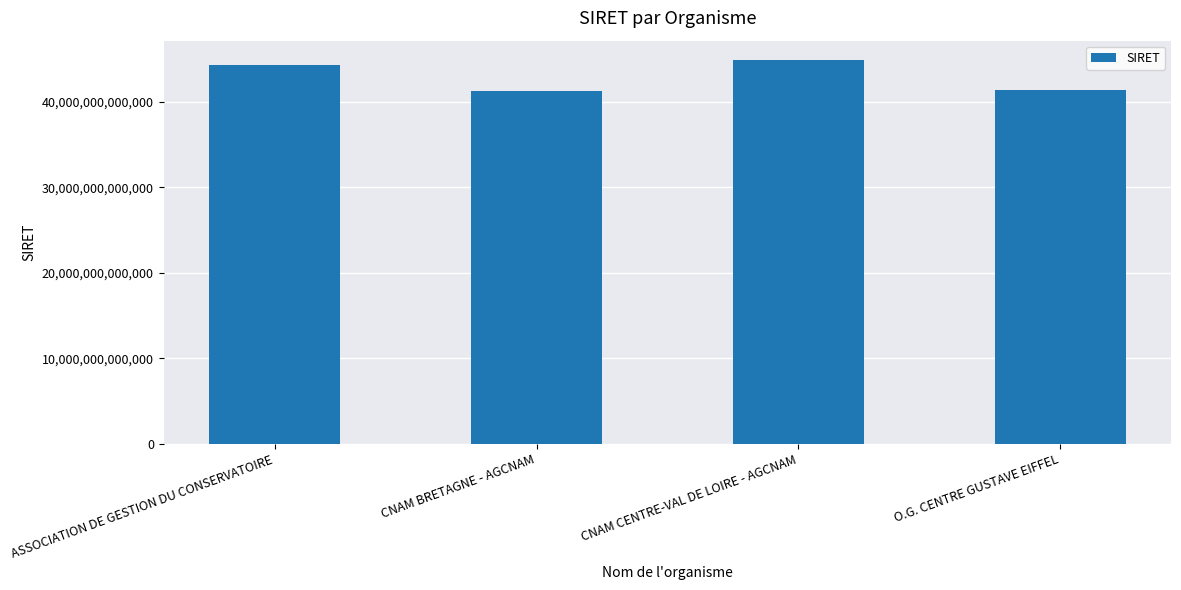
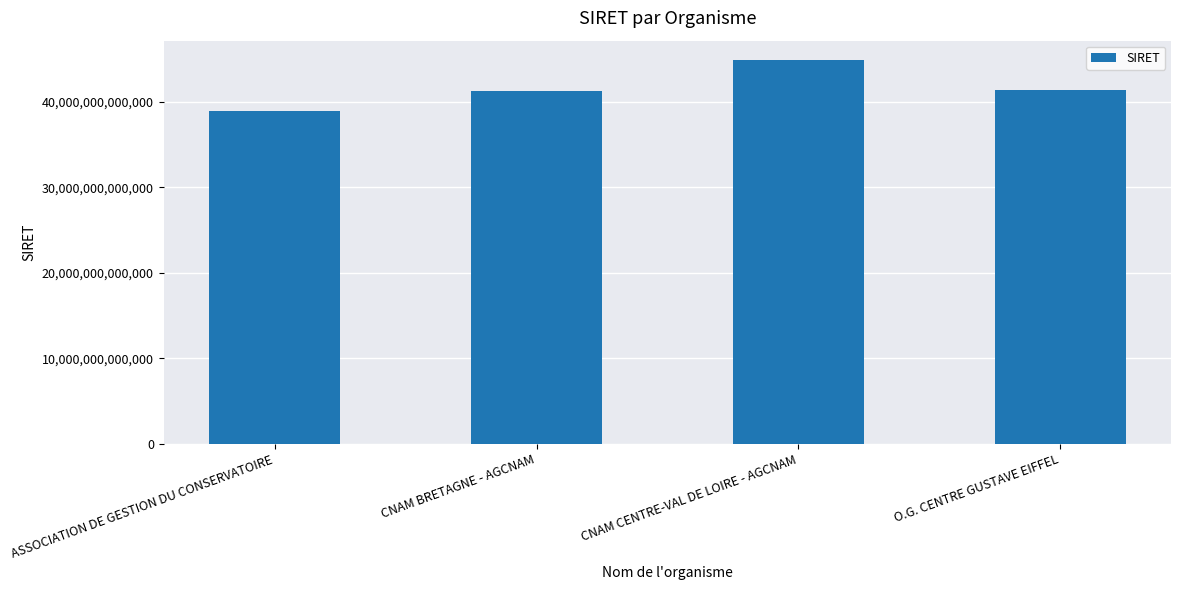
  {
-   "ASSOCIATION DE GESTION DU CONSERVATOIRE": "44,000,000,000,000",
+   "ASSOCIATION DE GESTION DU CONSERVATOIRE": "39,000,000,000,000",
    "CNAM BRETAGNE - AGCNAM": "41,000,000,000,000",
    "CNAM CENTRE-VAL DE LOIRE - AGCNAM": "45,000,000,000,000",
    "O.G. CENTRE GUSTAVE EIFFEL": "41,000,000,000,000"
  }
